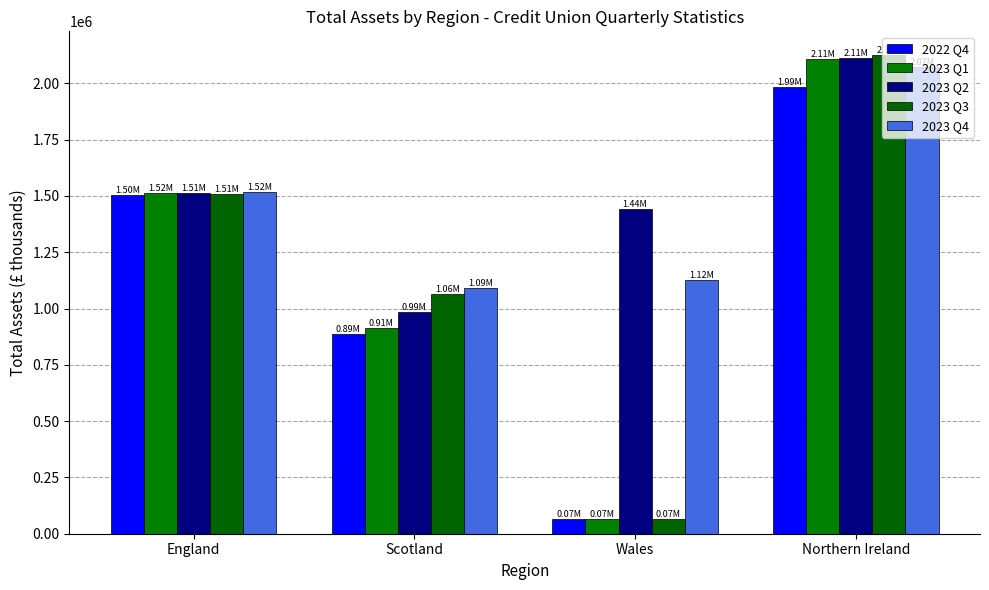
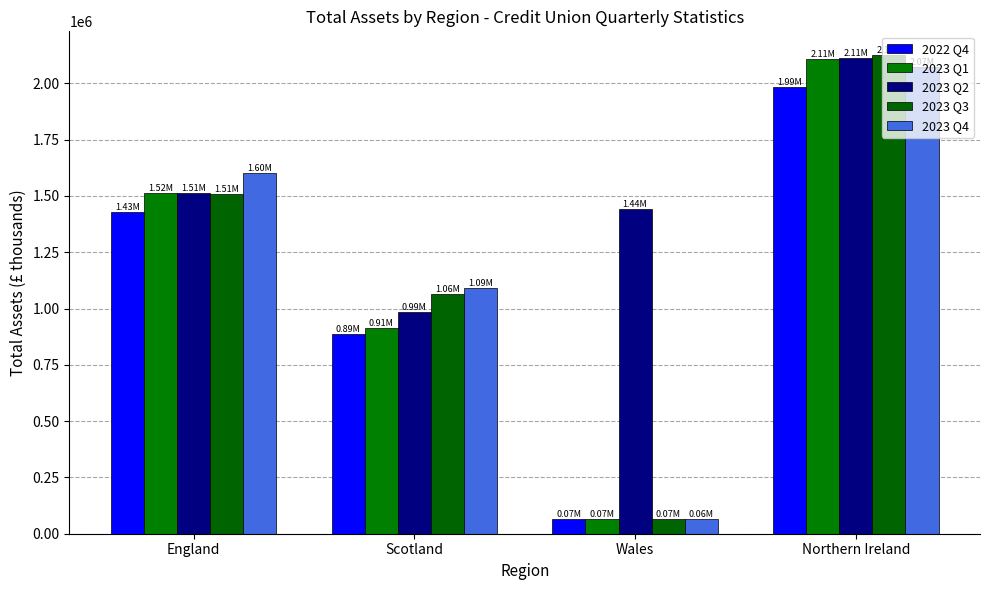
  {
    "2022 Q4": {
-     "England": "1.50M",
+     "England": "1.43M",
      "Scotland": "0.89M",
      "Wales": "0.07M",
      "Northern Ireland": "1.99M"
    },
    "2023 Q2": {
      "England": "1.51M",
      "Scotland": "0.99M",
      "Wales": "1.44M",
      "Northern Ireland": "2.11M"
    },
    "2023 Q4": {
-     "England": "1.52M",
+     "England": "1.60M",
      "Scotland": "1.09M",
-     "Wales": "1.12M"
+     "Wales": "0.06M"
    }
  }
